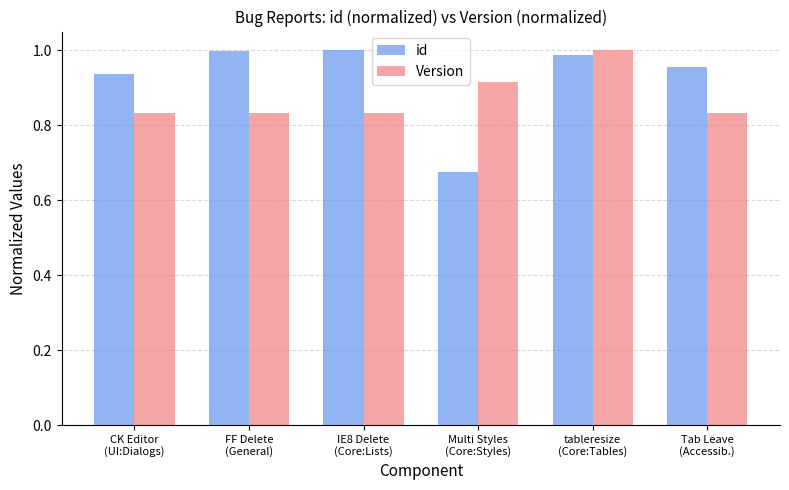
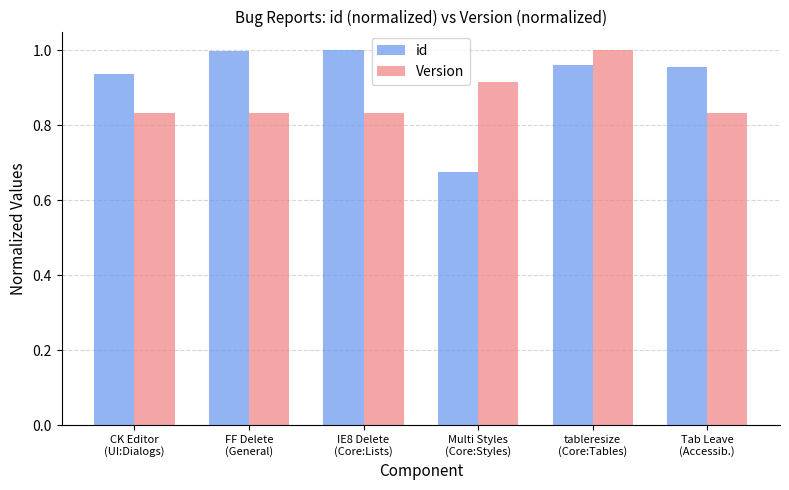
  {
    "id": {
      "CK Editor (UI:Dialogs)": 0.94,
      "FF Delete (General)": 1.00,
      "IE8 Delete (Core:Lists)": 1.00,
      "Multi Styles (Core:Styles)": 0.67,
-     "tableresize (Core:Tables)": 0.99,
+     "tableresize (Core:Tables)": 0.96,
      "Tab Leave (Accessib.)": 0.96
    },
    "Version": {
      "CK Editor (UI:Dialogs)": 0.83,
      "FF Delete (General)": 0.83,
      "IE8 Delete (Core:Lists)": 0.83,
      "Multi Styles (Core:Styles)": 0.92,
      "tableresize (Core:Tables)": 1.00,
      "Tab Leave (Accessib.)": 0.83
    }
  }
